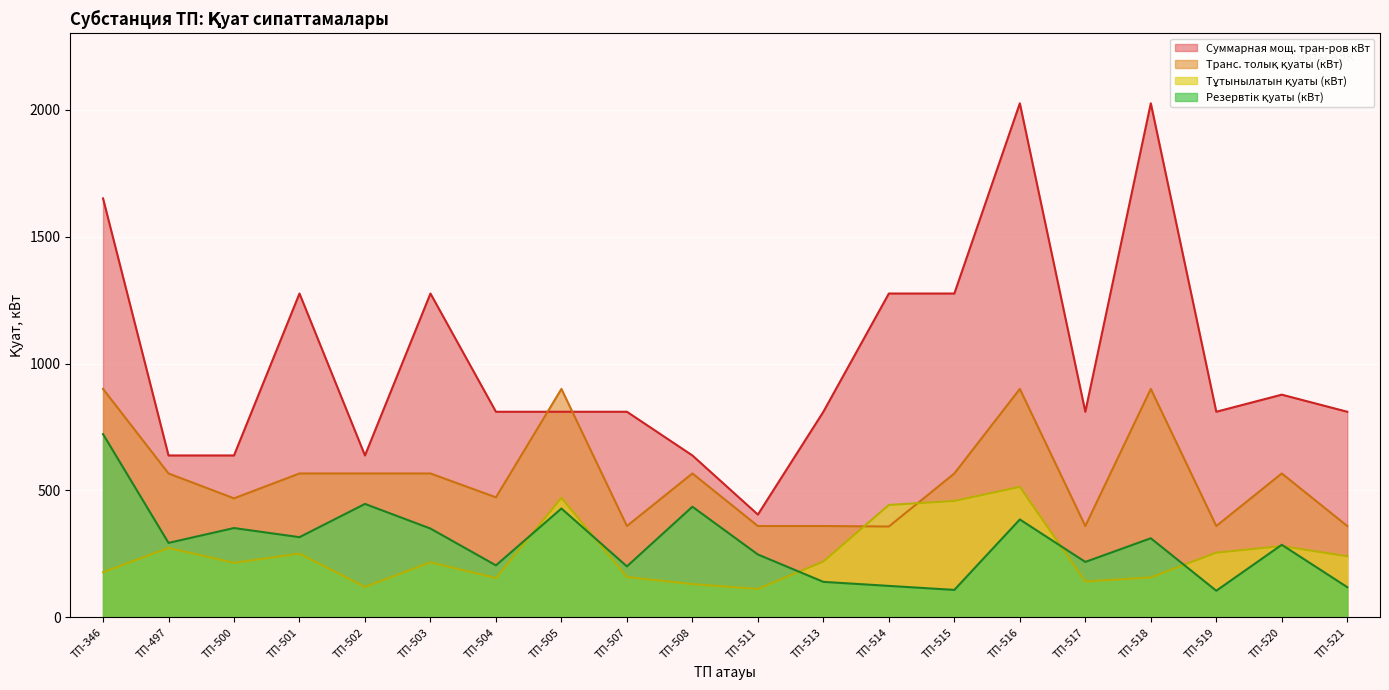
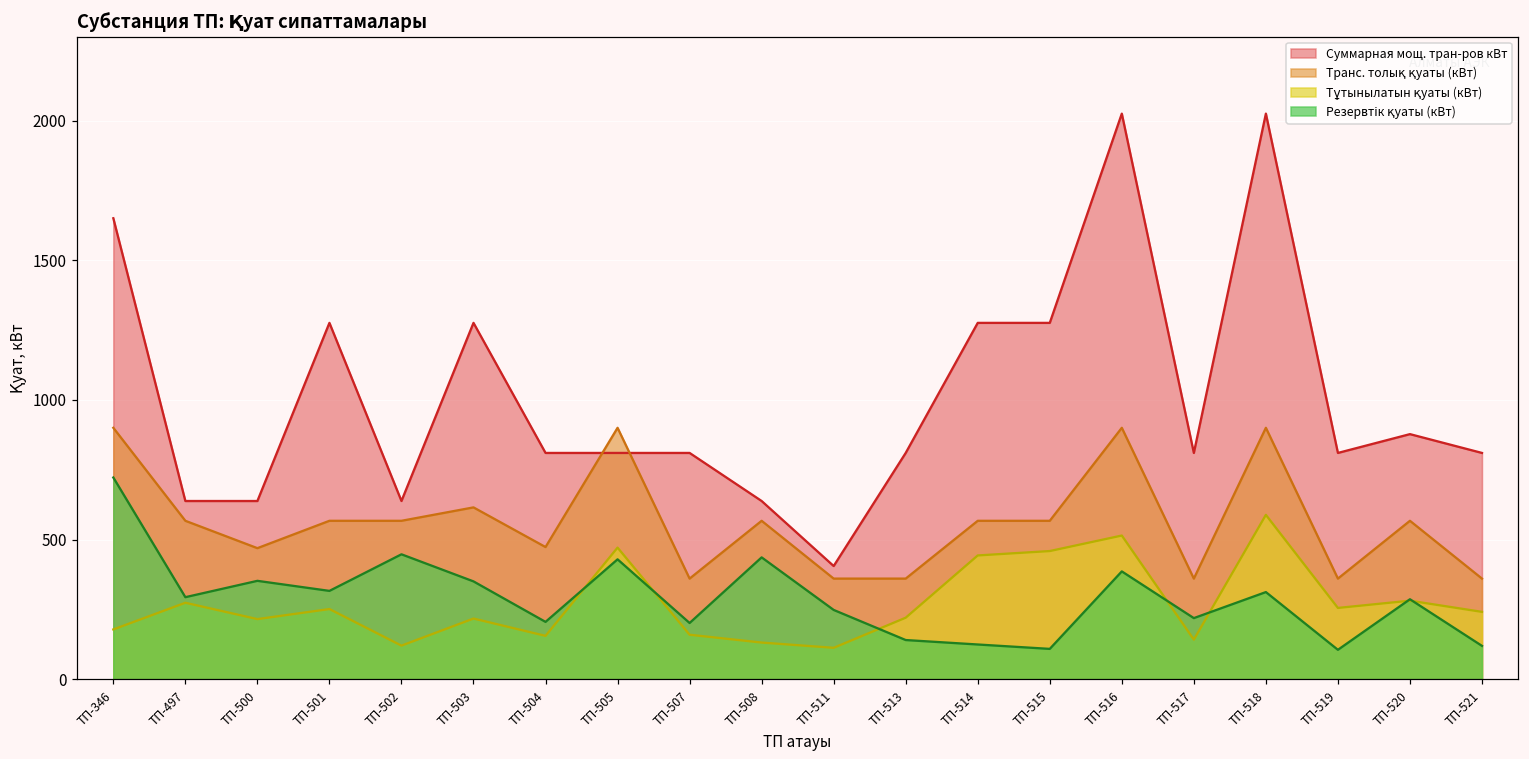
  {
    "Суммарная мощ. тран-ров кВт": {
      "ТП-346": 1650,
      "ТП-497": 640,
      "ТП-500": 640,
      "ТП-501": 1280,
      "ТП-502": 640,
      "ТП-503": 1280,
      "ТП-504": 810,
      "ТП-505": 810,
      "ТП-507": 810,
      "ТП-508": 640,
      "ТП-511": 410,
      "ТП-513": 810,
      "ТП-514": 1280,
      "ТП-515": 1280,
      "ТП-516": 2030,
      "ТП-517": 810,
      "ТП-518": 2030,
      "ТП-519": 810,
      "ТП-520": 880,
      "ТП-521": 810
    },
    "Транс. толық қуаты (кВт)": {
      "ТП-346": 900,
      "ТП-497": 570,
      "ТП-500": 470,
      "ТП-501": 570,
      "ТП-502": 570,
-     "ТП-503": 570,
+     "ТП-503": 620,
      "ТП-504": 470,
      "ТП-505": 900,
      "ТП-507": 360,
      "ТП-508": 570,
      "ТП-511": 360,
      "ТП-513": 360,
-     "ТП-514": 360,
+     "ТП-514": 570,
      "ТП-515": 570,
      "ТП-516": 900,
      "ТП-517": 360,
      "ТП-518": 900,
      "ТП-519": 360,
      "ТП-520": 570,
      "ТП-521": 360
    },
    "Тұтынылатын қуаты (кВт)": {
      "ТП-346": 180,
      "ТП-497": 270,
      "ТП-500": 220,
      "ТП-501": 250,
      "ТП-502": 120,
      "ТП-503": 220,
      "ТП-504": 160,
      "ТП-505": 470,
      "ТП-507": 160,
      "ТП-508": 130,
      "ТП-511": 110,
      "ТП-513": 220,
      "ТП-514": 440,
      "ТП-515": 460,
      "ТП-516": 510,
      "ТП-517": 140,
-     "ТП-518": 160,
+     "ТП-518": 590,
      "ТП-519": 250,
      "ТП-521": 240
    },
    "Резервтік қуаты (кВт)": {
      "ТП-346": 720,
      "ТП-497": 290,
      "ТП-500": 350,
      "ТП-501": 320,
      "ТП-502": 450,
      "ТП-503": 350,
      "ТП-504": 210,
      "ТП-505": 430,
      "ТП-507": 200,
      "ТП-508": 440,
      "ТП-511": 250,
      "ТП-513": 140,
      "ТП-514": 120,
      "ТП-515": 110,
      "ТП-516": 390,
      "ТП-517": 220,
      "ТП-518": 310,
      "ТП-519": 110,
      "ТП-521": 120
    }
  }
